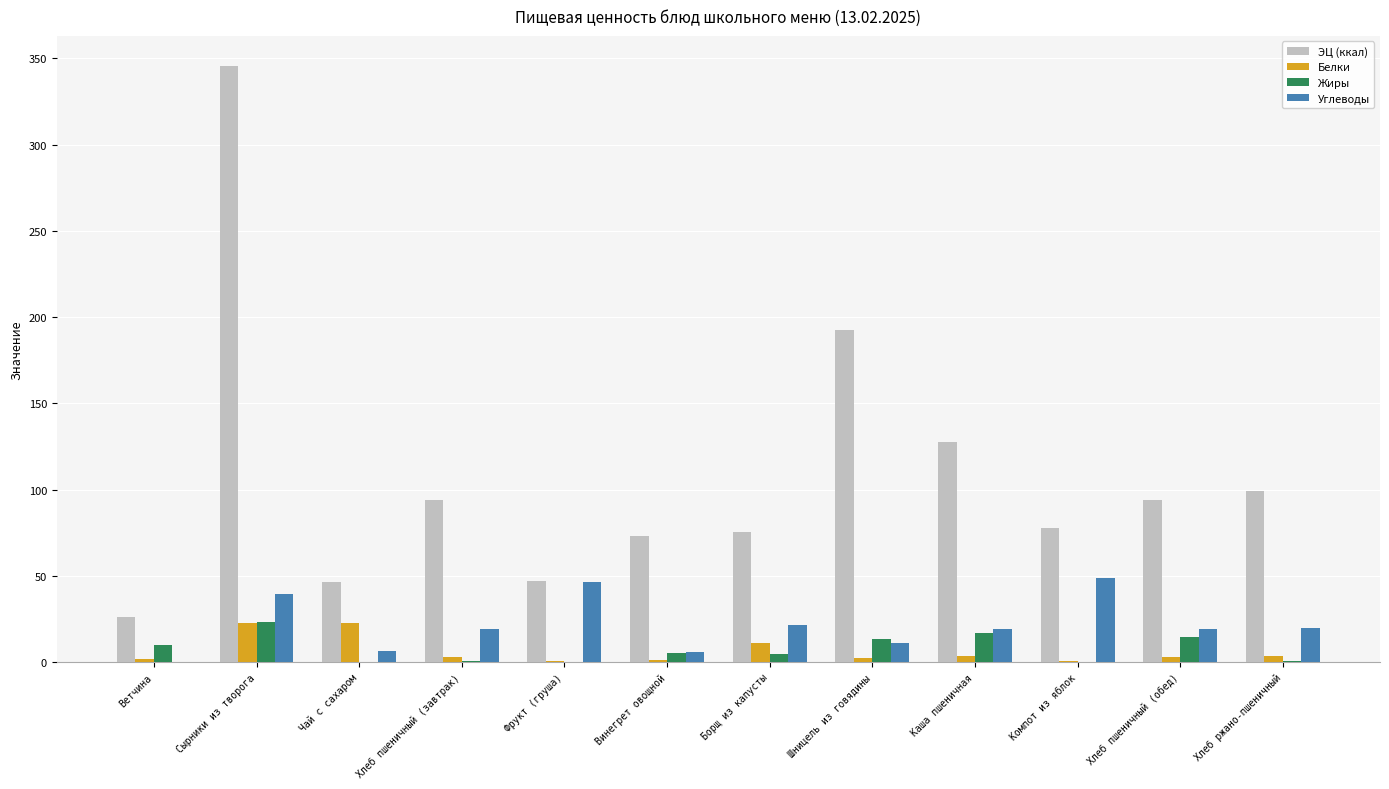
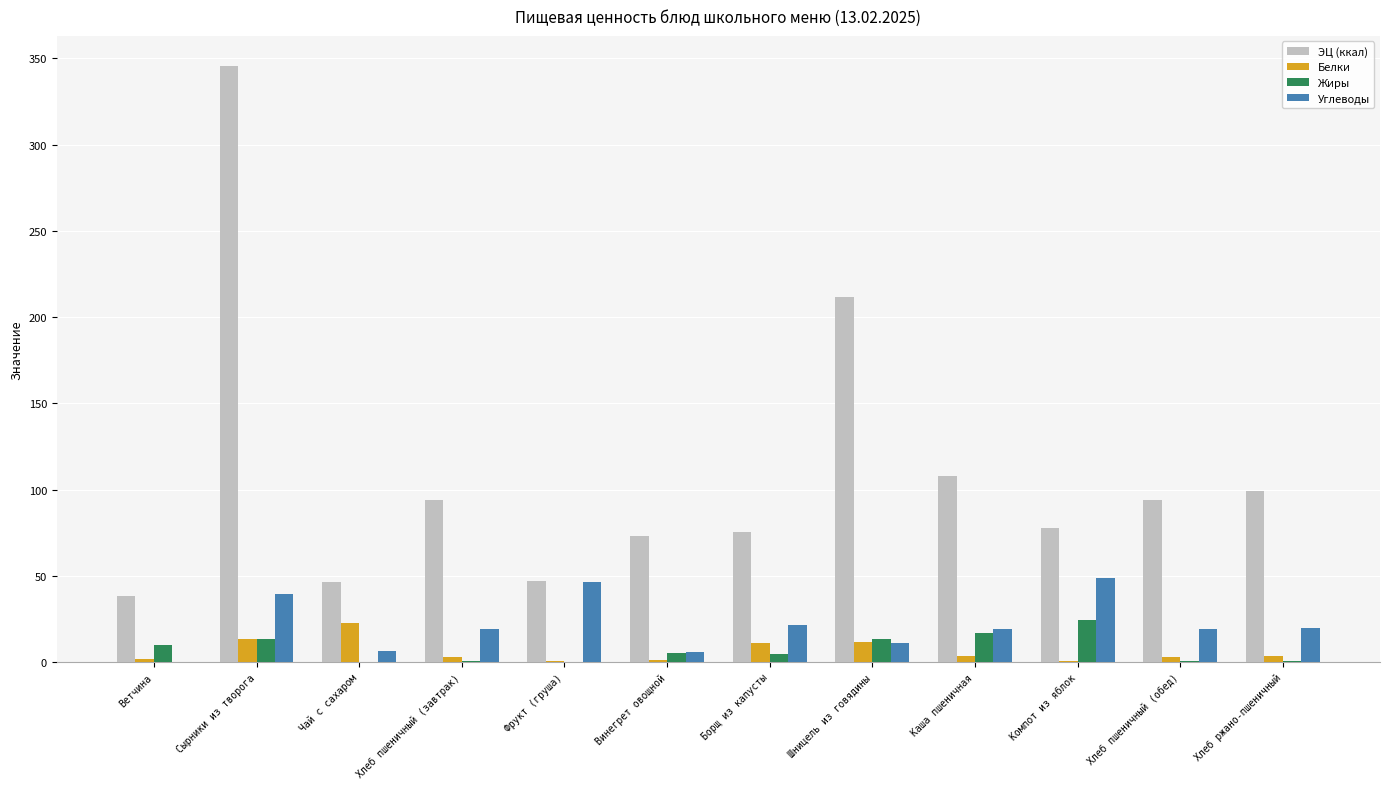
  {
    "ЭЦ (ккал)": {
-     "Ветчина": 26,
+     "Ветчина": 38,
      "Сырники из творога": 346,
      "Чай с сахаром": 46,
      "Хлеб пшеничный (завтрак)": 94,
      "Фрукт (груша)": 47,
      "Винегрет овощной": 73,
      "Борщ из капусты": 75,
-     "Шницель из говядины": 192,
-     "Каша пшеничная": 127,
+     "Шницель из говядины": 212,
+     "Каша пшеничная": 108,
      "Компот из яблок": 78,
      "Хлеб пшеничный (обед)": 94,
      "Хлеб ржано-пшеничный": 99
    },
    "Белки": {
      "Ветчина": 2,
-     "Сырники из творога": 23,
+     "Сырники из творога": 13,
      "Чай с сахаром": 23,
      "Хлеб пшеничный (завтрак)": 3,
      "Борщ из капусты": 11,
-     "Шницель из говядины": 2,
+     "Шницель из говядины": 11,
      "Каша пшеничная": 3,
      "Хлеб пшеничный (обед)": 3,
      "Хлеб ржано-пшеничный": 3
    },
    "Жиры": {
      "Ветчина": 10,
-     "Сырники из творога": 24,
+     "Сырники из творога": 13,
      "Винегрет овощной": 5,
      "Борщ из капусты": 5,
      "Шницель из говядины": 13,
      "Каша пшеничная": 17,
-     "Компот из яблок": 0,
-     "Хлеб пшеничный (обед)": 14
+     "Компот из яблок": 25,
+     "Хлеб пшеничный (обед)": 0
    },
    "Углеводы": {
      "Сырники из творога": 39,
      "Чай с сахаром": 7,
      "Хлеб пшеничный (завтрак)": 19,
      "Фрукт (груша)": 46,
      "Винегрет овощной": 6,
      "Борщ из капусты": 21,
      "Шницель из говядины": 11,
      "Каша пшеничная": 19,
      "Компот из яблок": 49,
      "Хлеб пшеничный (обед)": 19,
      "Хлеб ржано-пшеничный": 20
    }
  }
